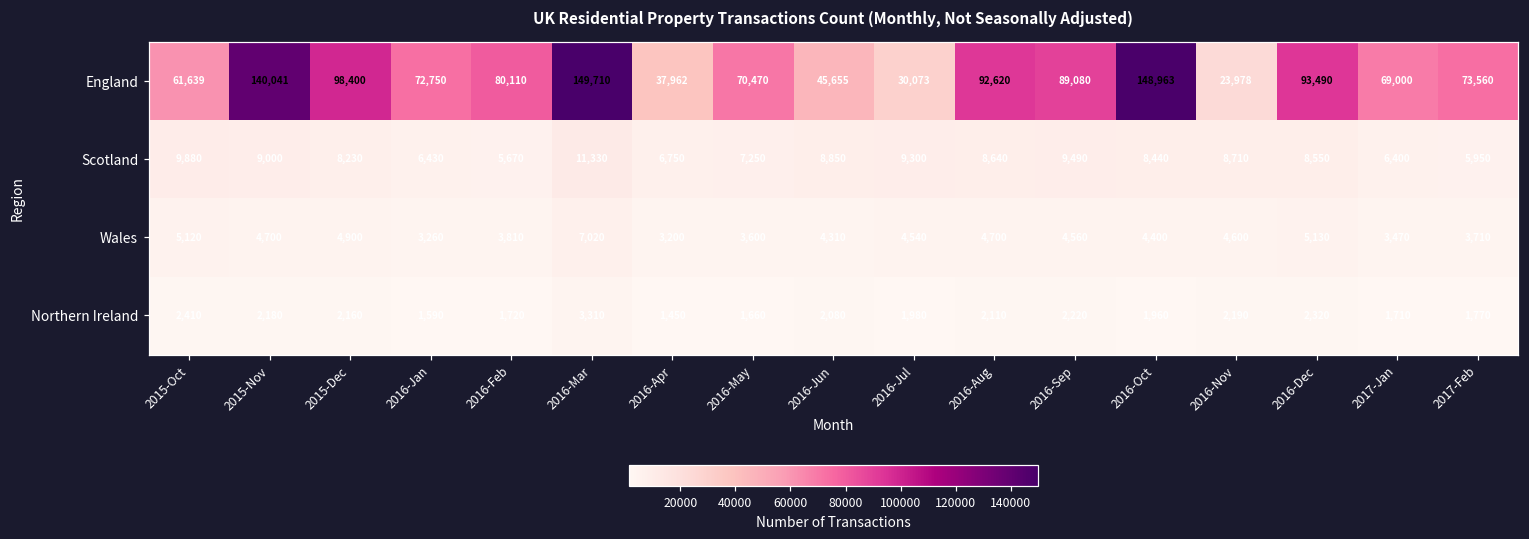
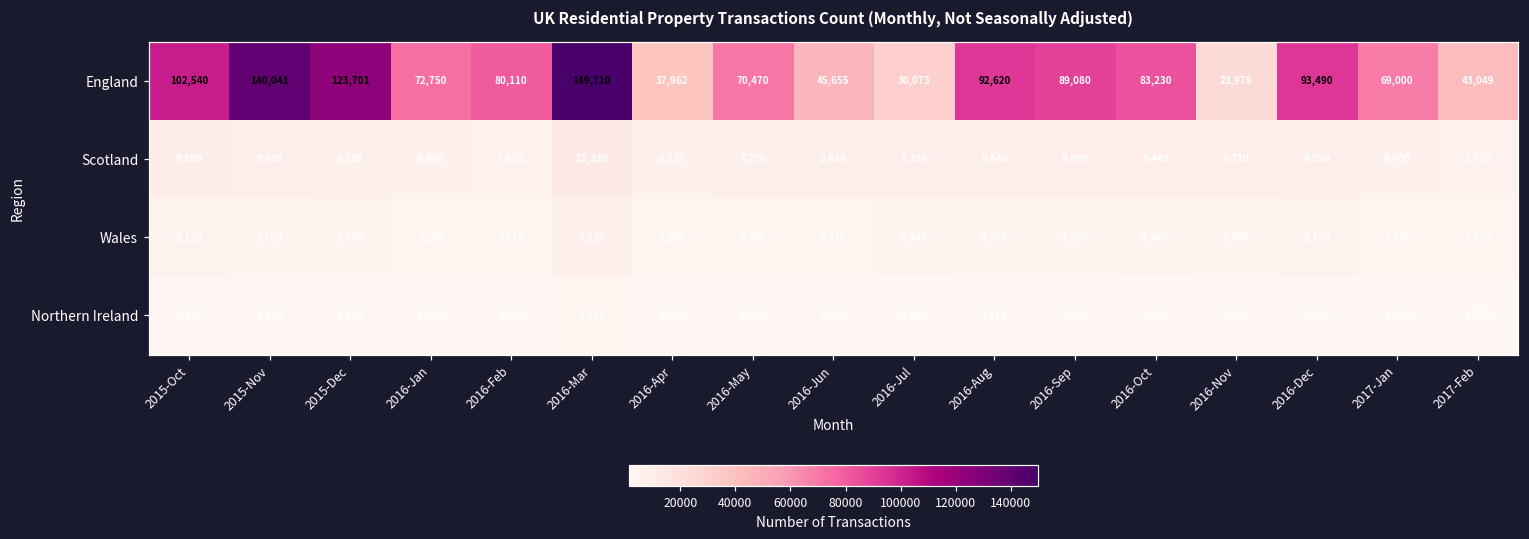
  {
    "England": {
-     "2015-Oct": "61,639",
+     "2015-Oct": "102,540",
      "2015-Nov": "140,041",
-     "2015-Dec": "98,400",
+     "2015-Dec": "123,701",
      "2016-Jan": "72,750",
      "2016-Feb": "80,110",
      "2016-Mar": "149,710",
      "2016-Apr": "37,962",
      "2016-May": "70,470",
      "2016-Jun": "45,655",
      "2016-Jul": "30,073",
      "2016-Aug": "92,620",
      "2016-Sep": "89,080",
-     "2016-Oct": "148,963",
+     "2016-Oct": "83,230",
      "2016-Dec": "93,490",
      "2017-Jan": "69,000",
-     "2017-Feb": "73,560"
+     "2017-Feb": "43,049"
    }
  }
